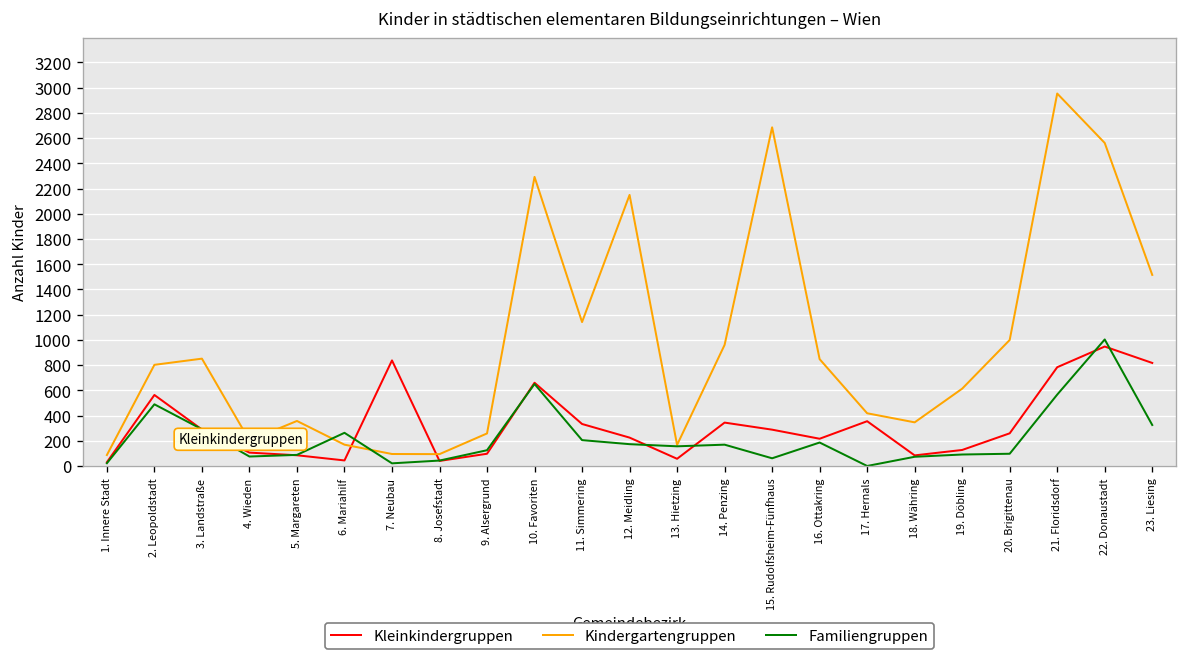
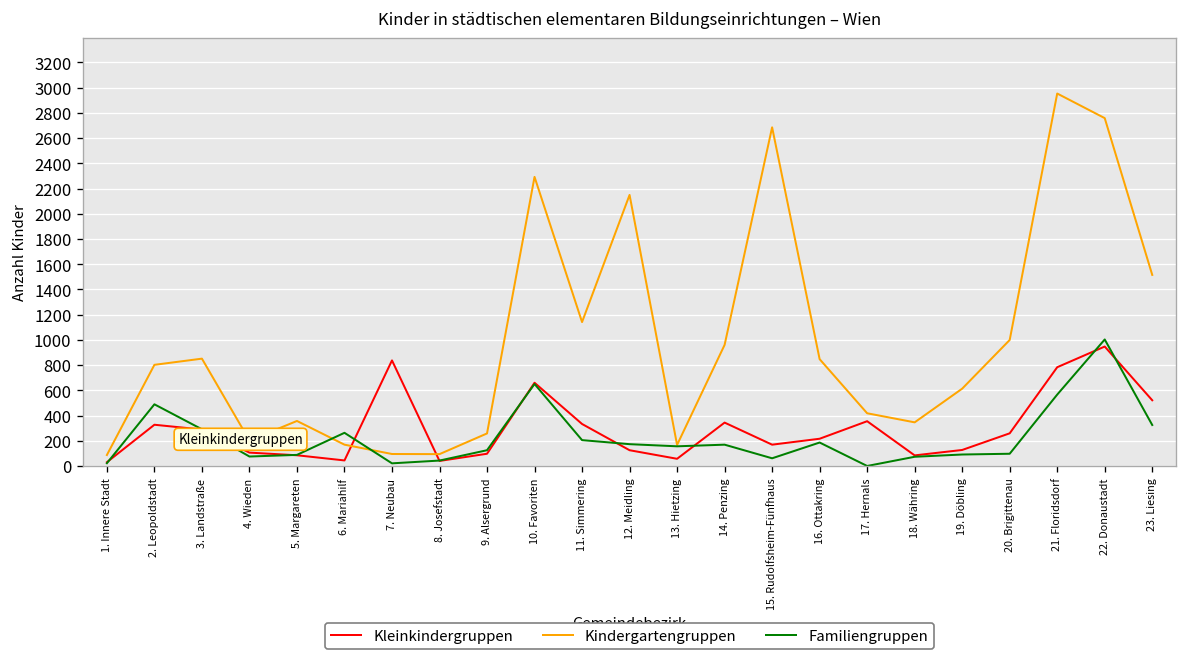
  {
    "Kleinkindergruppen": {
-     "2. Leopoldstadt": 560,
+     "2. Leopoldstadt": 330,
      "4. Wieden": 110,
      "6. Mariahilf": 40,
      "7. Neubau": 840,
      "9. Alsergrund": 100,
      "11. Simmering": 330,
-     "12. Meidling": 230,
+     "12. Meidling": 130,
      "13. Hietzing": 60,
      "14. Penzing": 340,
-     "15. Rudolfsheim-Fünfhaus": 290,
+     "15. Rudolfsheim-Fünfhaus": 170,
      "16. Ottakring": 220,
      "17. Hernals": 360,
      "19. Döbling": 130,
      "20. Brigittenau": 260,
      "21. Floridsdorf": 780,
      "22. Donaustadt": 950,
-     "23. Liesing": 820
+     "23. Liesing": 520
    },
    "Kindergartengruppen": {
      "1. Innere Stadt": 90,
      "2. Leopoldstadt": 800,
      "3. Landstraße": 850,
      "5. Margareten": 360,
      "6. Mariahilf": 170,
      "7. Neubau": 100,
      "8. Josefstadt": 90,
      "9. Alsergrund": 260,
      "10. Favoriten": 2290,
      "11. Simmering": 1140,
      "12. Meidling": 2150,
      "14. Penzing": 960,
      "15. Rudolfsheim-Fünfhaus": 2690,
      "16. Ottakring": 850,
      "17. Hernals": 420,
      "18. Währing": 350,
      "19. Döbling": 610,
      "20. Brigittenau": 1000,
      "21. Floridsdorf": 2950,
-     "22. Donaustadt": 2560,
+     "22. Donaustadt": 2760,
      "23. Liesing": 1520
    },
    "Familiengruppen": {
      "2. Leopoldstadt": 490,
      "4. Wieden": 80,
      "6. Mariahilf": 260,
      "7. Neubau": 20,
      "9. Alsergrund": 130,
      "11. Simmering": 210,
      "12. Meidling": 170,
      "14. Penzing": 170,
      "15. Rudolfsheim-Fünfhaus": 60,
      "16. Ottakring": 190,
      "17. Hernals": 0,
      "19. Döbling": 90,
      "20. Brigittenau": 100,
      "21. Floridsdorf": 570,
      "22. Donaustadt": 1000,
      "23. Liesing": 330
    }
  }
